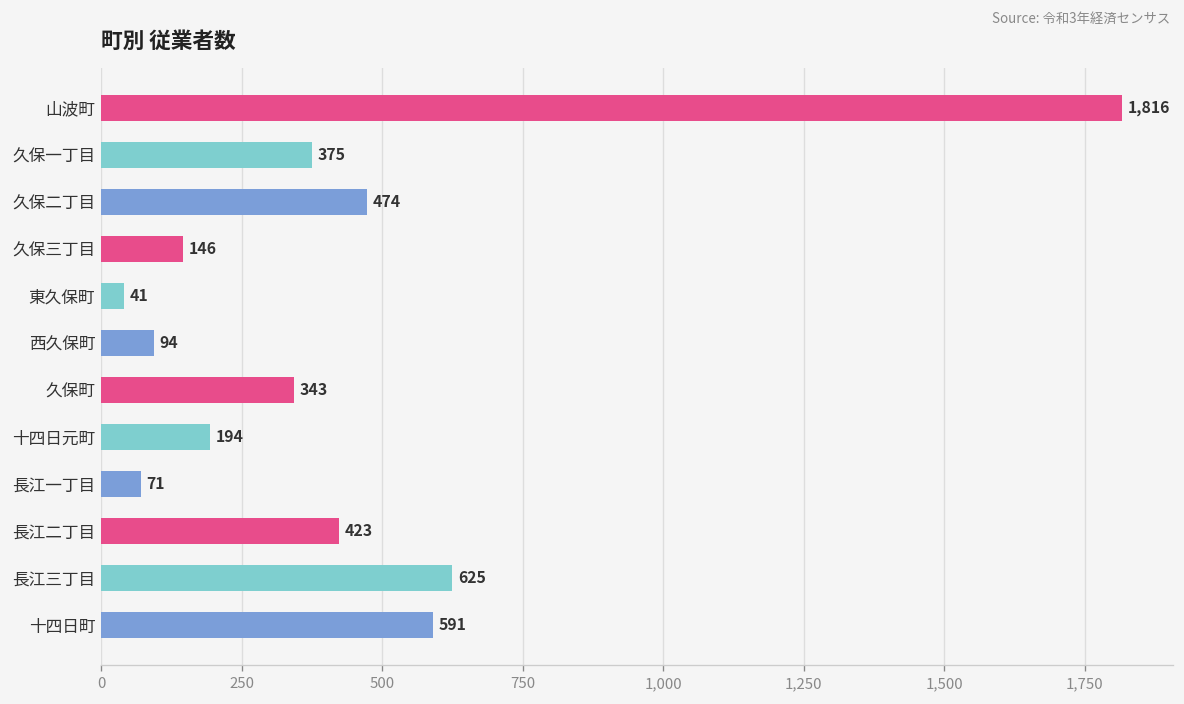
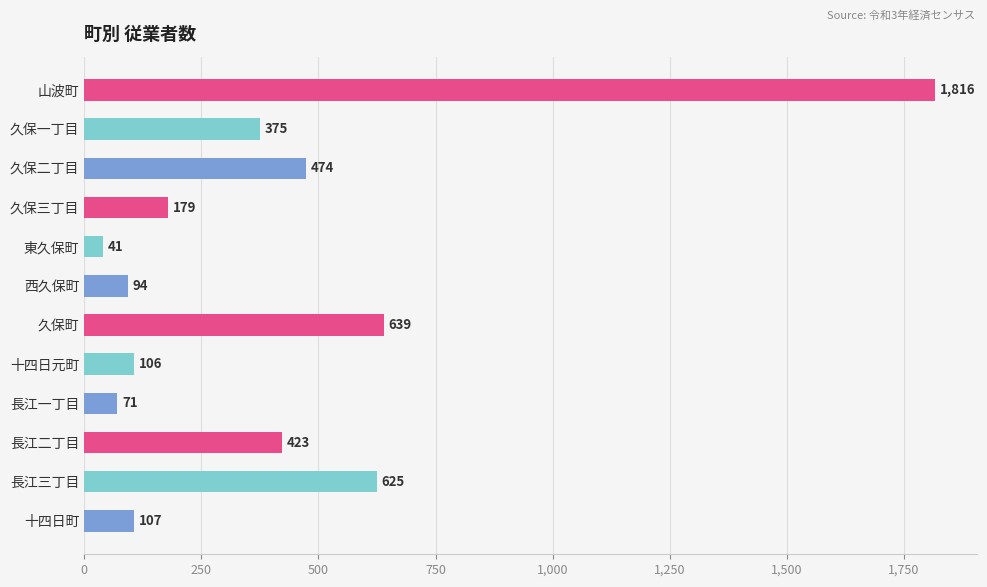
  {
    "山波町": "1,816",
    "久保一丁目": "375",
    "久保二丁目": "474",
-   "久保三丁目": "146",
+   "久保三丁目": "179",
    "東久保町": "41",
    "西久保町": "94",
-   "久保町": "343",
-   "十四日元町": "194",
+   "久保町": "639",
+   "十四日元町": "106",
    "長江一丁目": "71",
    "長江二丁目": "423",
    "長江三丁目": "625",
-   "十四日町": "591"
+   "十四日町": "107"
  }
